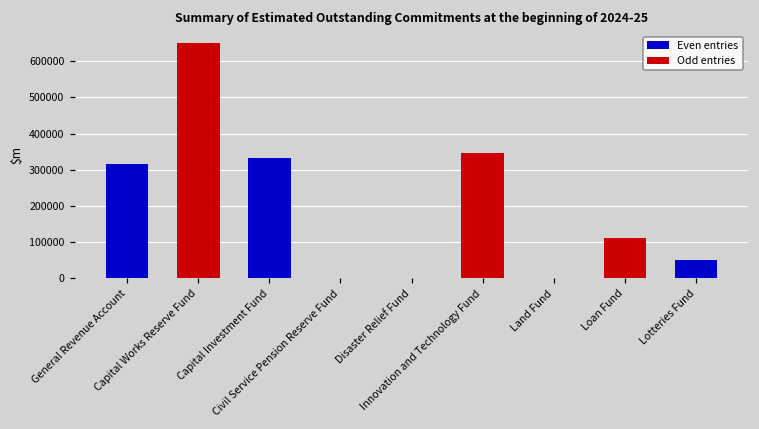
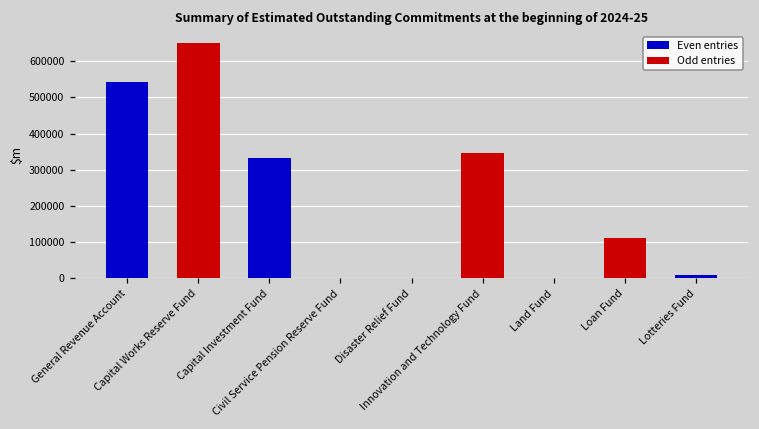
  {
-   "General Revenue Account": 320000,
+   "General Revenue Account": 540000,
    "Capital Works Reserve Fund": 650000,
    "Capital Investment Fund": 330000,
    "Civil Service Pension Reserve Fund": 0,
    "Disaster Relief Fund": 0,
    "Innovation and Technology Fund": 350000,
    "Land Fund": 0,
    "Loan Fund": 110000,
-   "Lotteries Fund": 50000
+   "Lotteries Fund": 10000
  }
